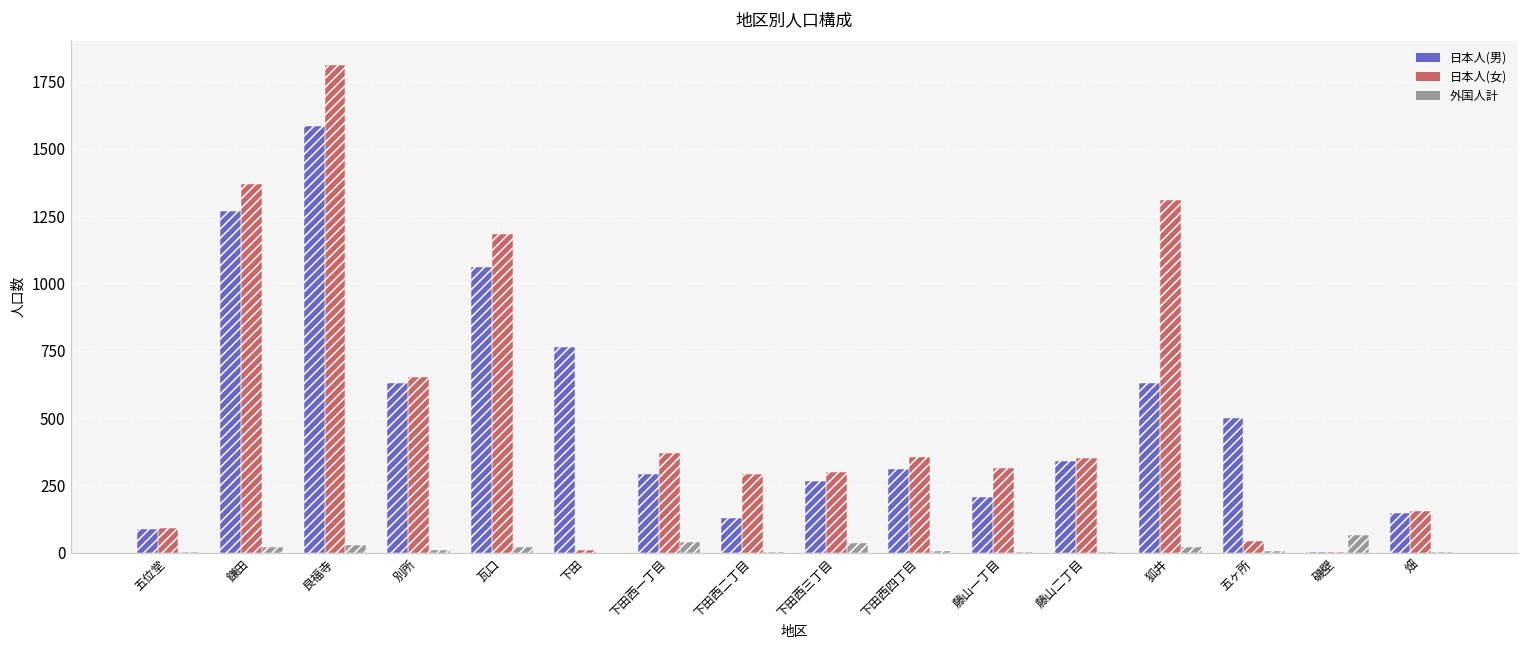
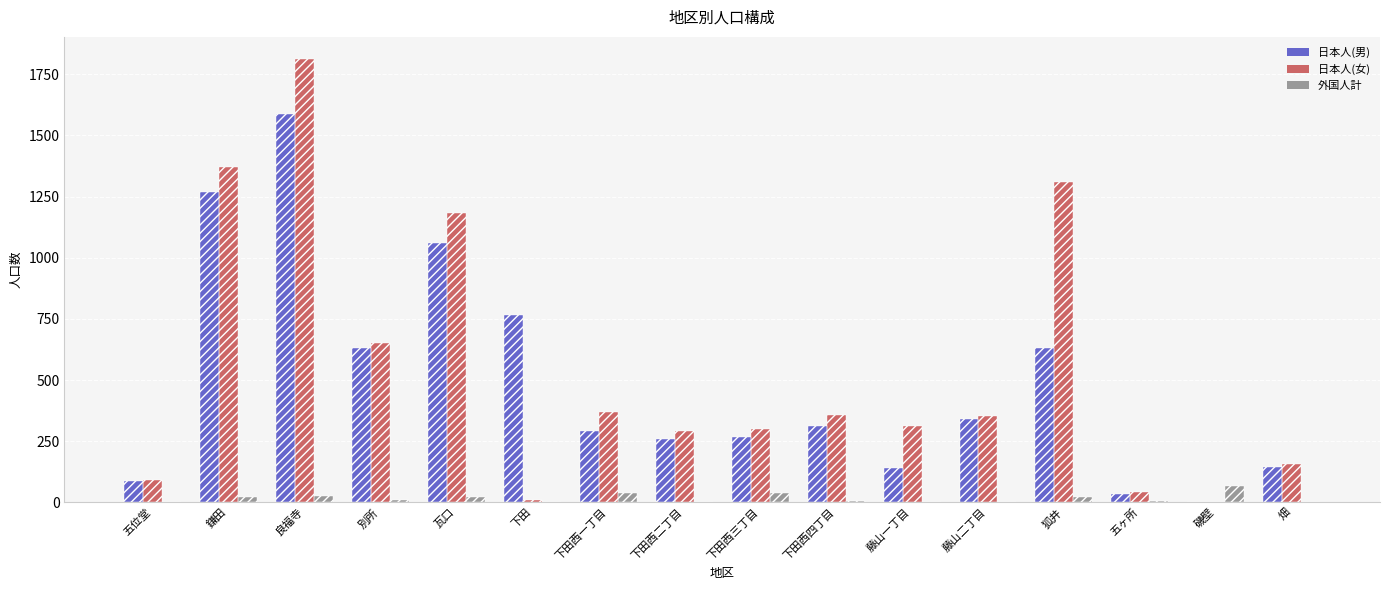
  {
    "日本人(男)": {
      "五位堂": 90,
      "鎌田": 1270,
      "良福寺": 1590,
      "別所": 630,
      "瓦口": 1060,
      "下田": 760,
      "下田西一丁目": 290,
-     "下田西二丁目": 130,
+     "下田西二丁目": 260,
      "下田西三丁目": 270,
      "下田西四丁目": 310,
-     "藤山一丁目": 210,
+     "藤山一丁目": 140,
      "藤山二丁目": 340,
      "狐井": 630,
-     "五ヶ所": 500,
+     "五ヶ所": 30,
      "畑": 150
    },
    "日本人(女)": {
      "五位堂": 90,
      "鎌田": 1370,
      "良福寺": 1810,
      "別所": 650,
      "瓦口": 1180,
      "下田西一丁目": 370,
      "下田西二丁目": 290,
      "下田西三丁目": 300,
      "下田西四丁目": 360,
      "藤山一丁目": 310,
      "藤山二丁目": 350,
      "狐井": 1310,
      "五ヶ所": 40,
      "畑": 160
    },
    "外国人計": {
      "鎌田": 20,
      "良福寺": 30,
      "瓦口": 20,
      "下田": 0,
      "下田西一丁目": 40,
      "下田西三丁目": 40,
      "狐井": 20,
      "磯壁": 70
    }
  }
